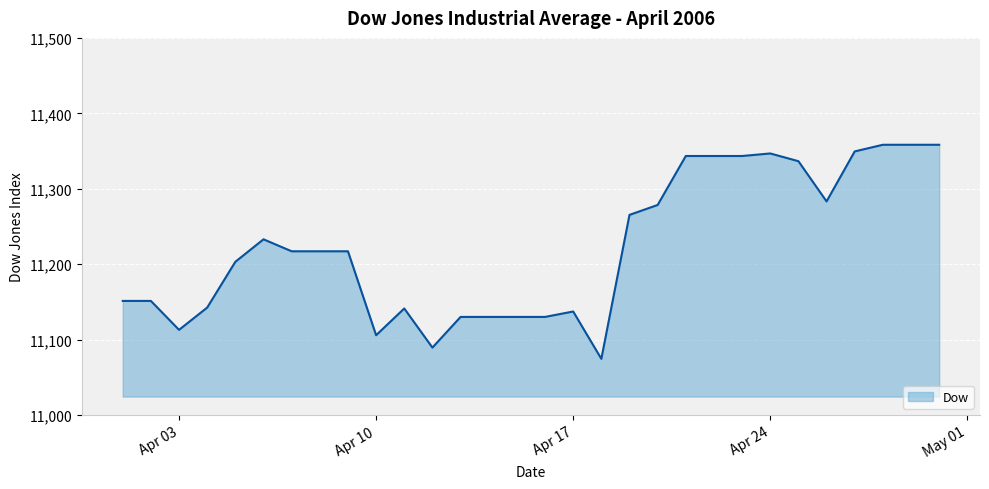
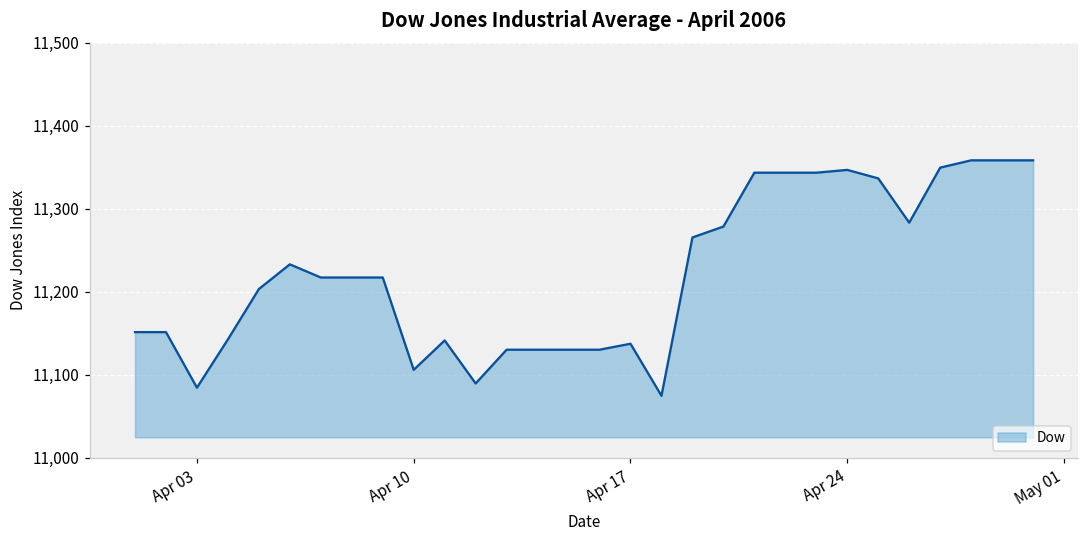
  {
-   "Apr 03": "11,110",
+   "Apr 03": "11,080",
    "Apr 10": "11,110",
    "Apr 17": "11,140",
    "Apr 24": "11,350"
  }
